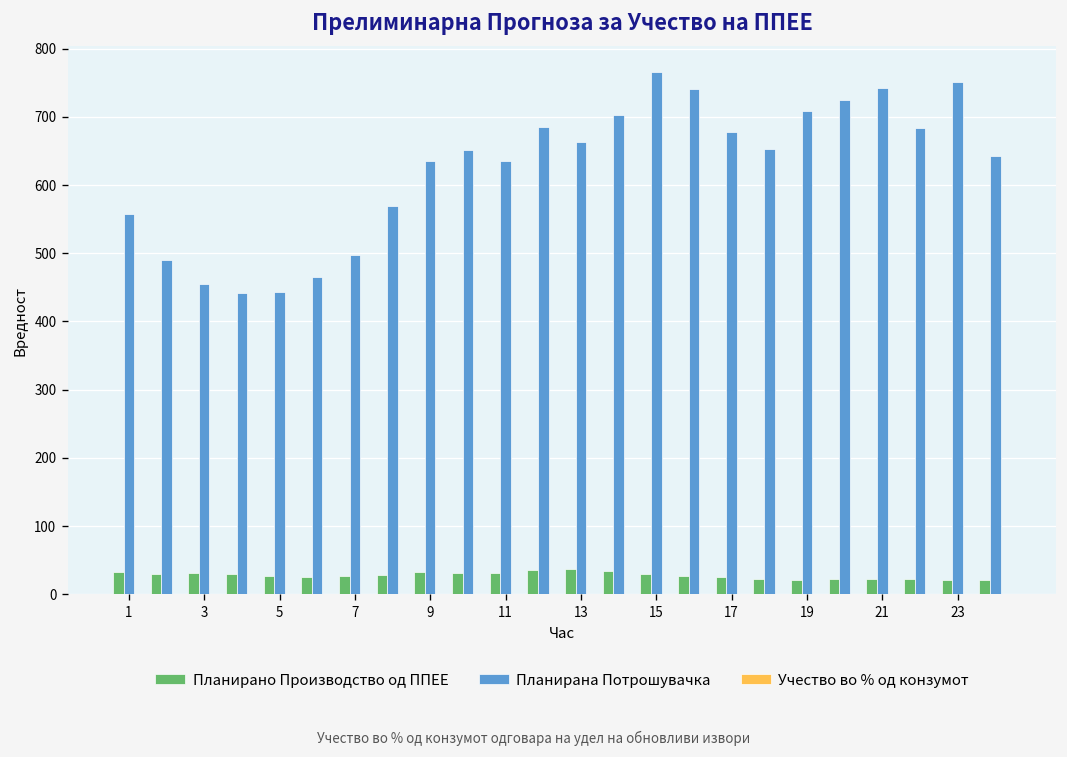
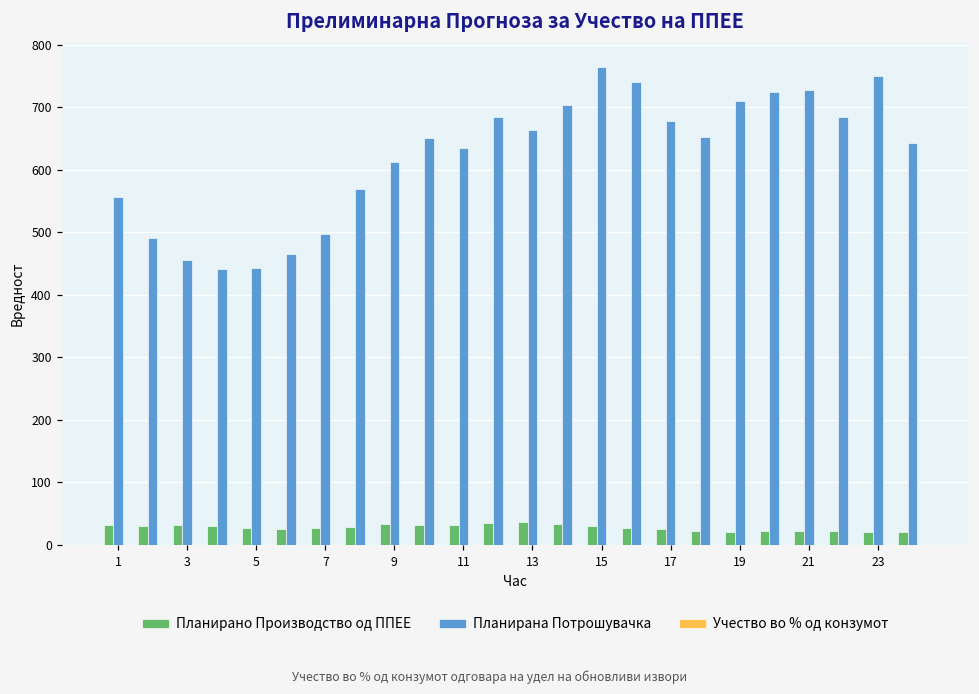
  {
    "Планирана Потрошувачка": {
      "1": 560,
      "3": 450,
      "5": 440,
      "7": 500,
-     "9": 630,
+     "9": 610,
      "11": 640,
      "13": 660,
      "15": 760,
      "17": 680,
      "19": 710,
-     "21": 740,
+     "21": 730,
      "23": 750
    }
  }
